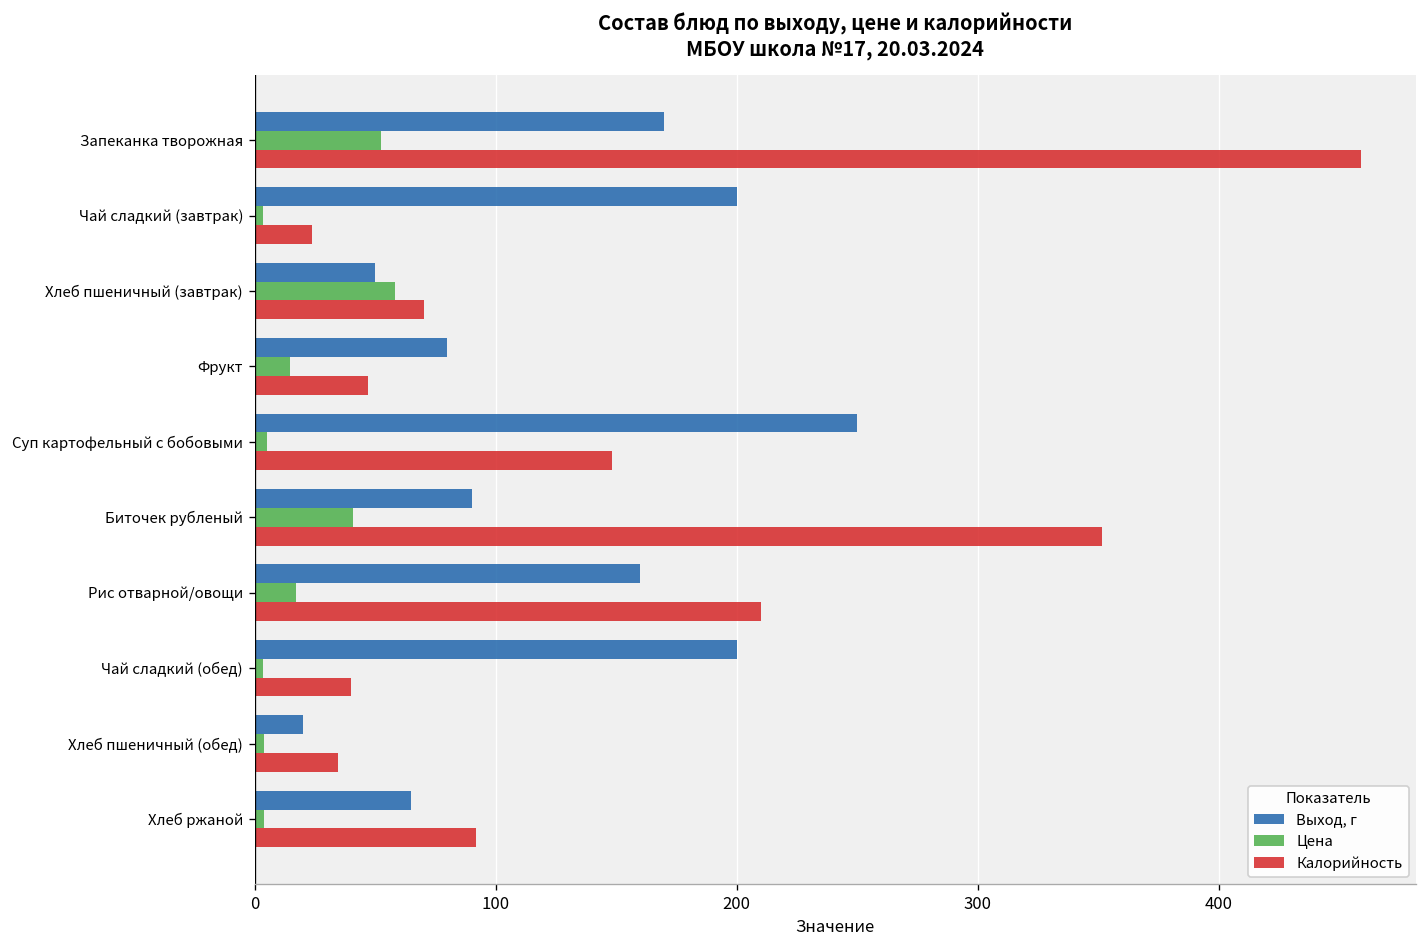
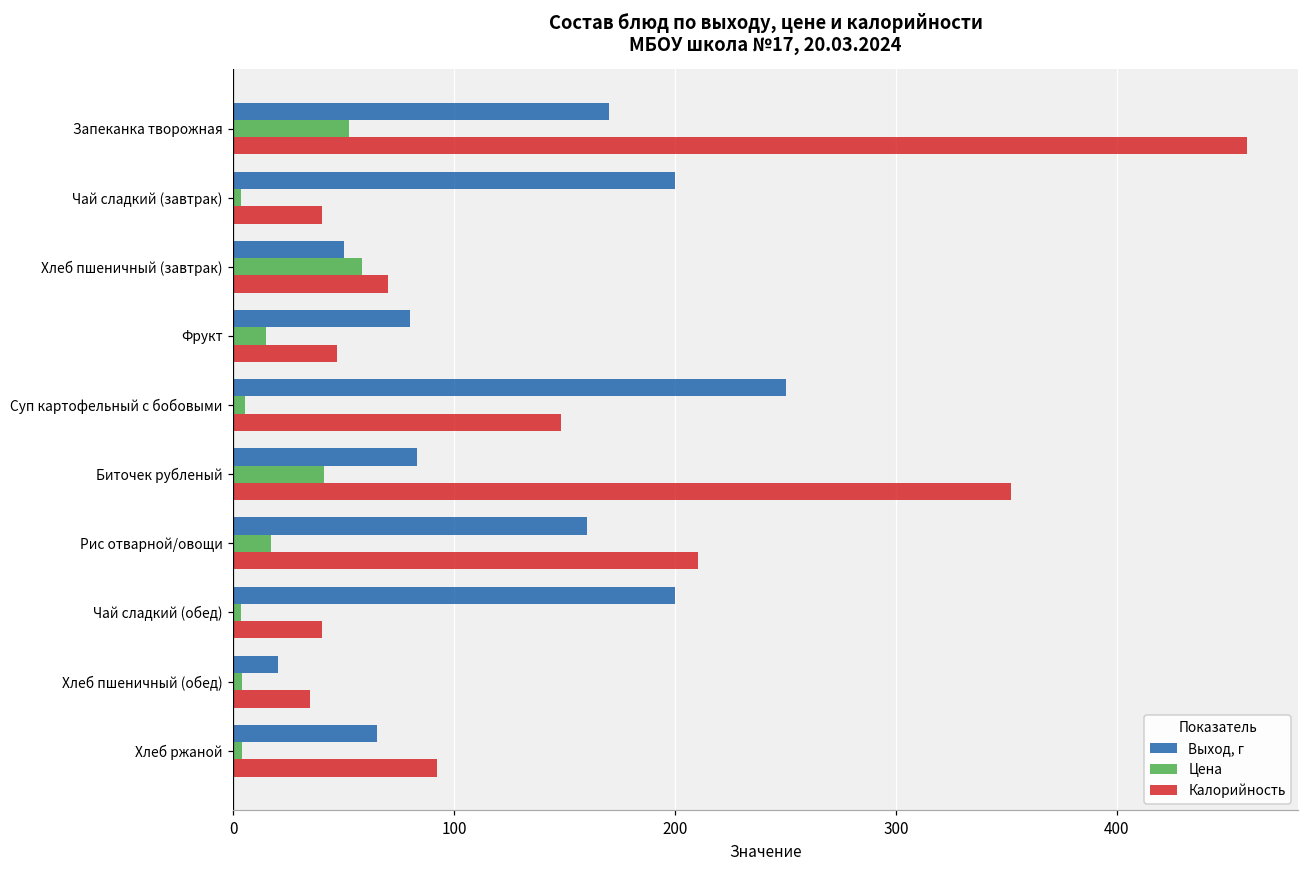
  {
    "Выход, г": {
      "Запеканка творожная": 170,
      "Чай сладкий (завтрак)": 200,
      "Хлеб пшеничный (завтрак)": 50,
      "Фрукт": 80,
      "Суп картофельный с бобовыми": 250,
-     "Биточек рубленый": 90,
+     "Биточек рубленый": 83,
      "Рис отварной/овощи": 160,
      "Чай сладкий (обед)": 200,
      "Хлеб пшеничный (обед)": 20,
      "Хлеб ржаной": 65
    },
    "Цена": {
      "Запеканка творожная": 52,
      "Чай сладкий (завтрак)": 3,
      "Хлеб пшеничный (завтрак)": 58,
      "Фрукт": 15,
      "Суп картофельный с бобовыми": 5,
      "Биточек рубленый": 41,
      "Рис отварной/овощи": 17,
      "Чай сладкий (обед)": 3,
      "Хлеб пшеничный (обед)": 4,
      "Хлеб ржаной": 4
    },
    "Калорийность": {
      "Запеканка творожная": 459,
-     "Чай сладкий (завтрак)": 24,
+     "Чай сладкий (завтрак)": 40,
      "Хлеб пшеничный (завтрак)": 70,
      "Фрукт": 47,
      "Суп картофельный с бобовыми": 148,
      "Биточек рубленый": 352,
      "Рис отварной/овощи": 210,
      "Чай сладкий (обед)": 40,
      "Хлеб пшеничный (обед)": 34,
      "Хлеб ржаной": 92
    }
  }
